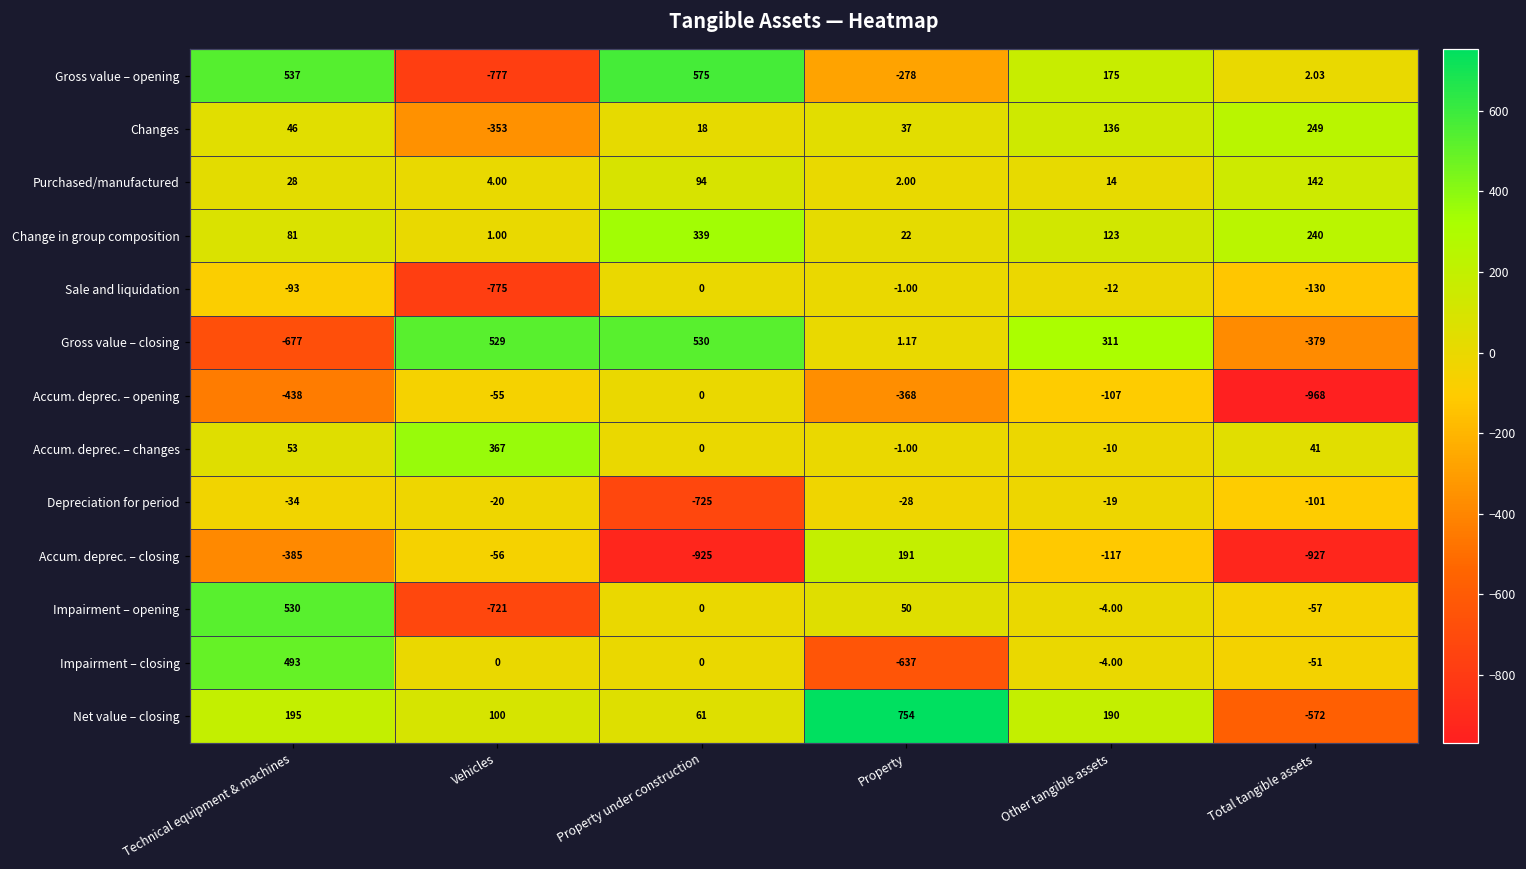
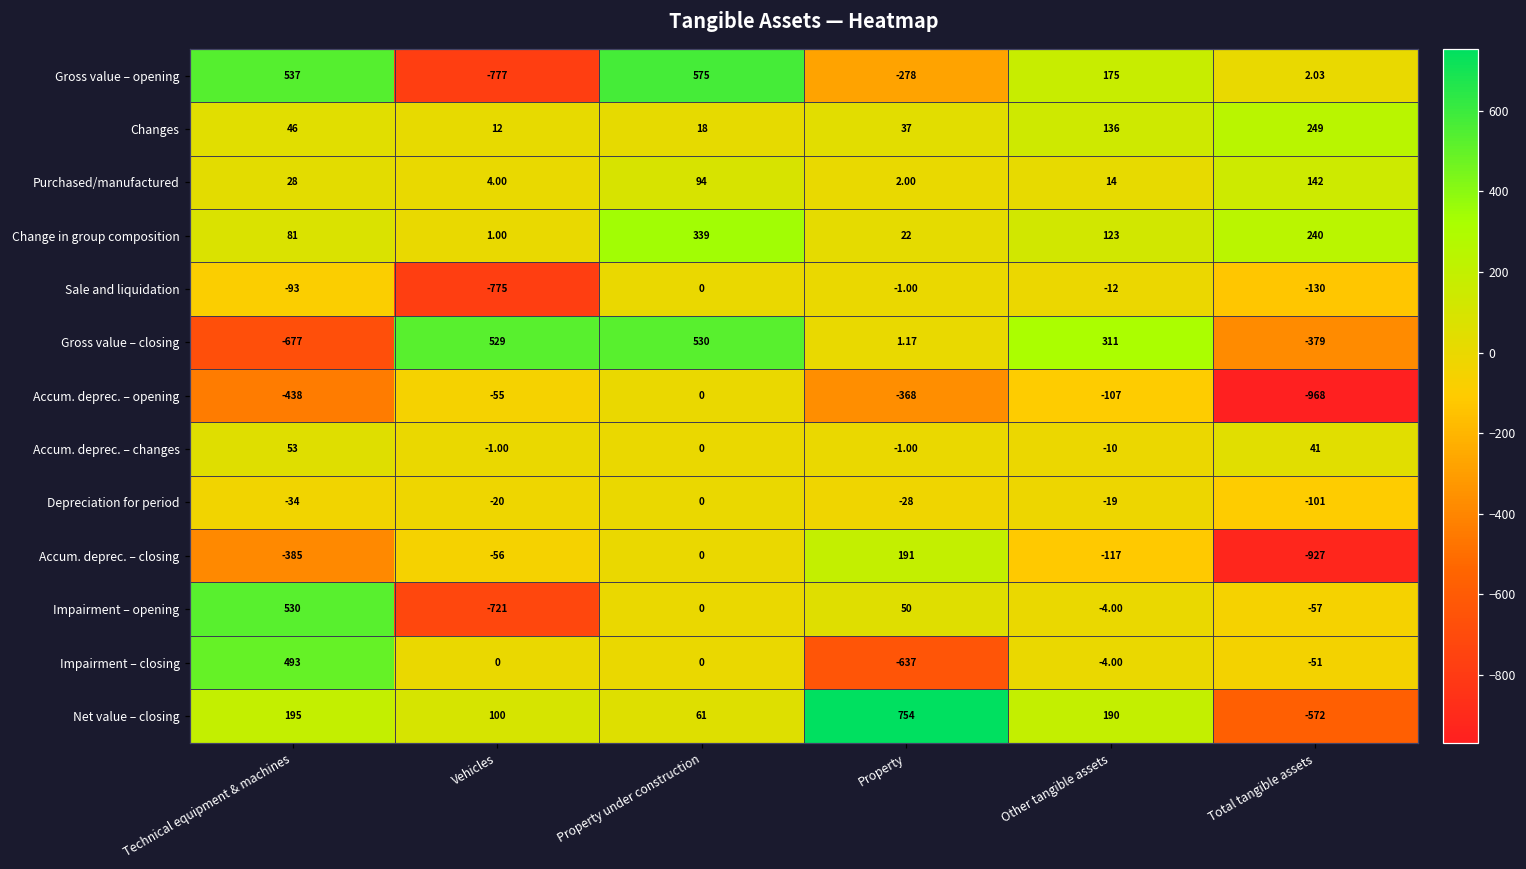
  {
    "Gross value – opening": {
      "Technical equipment & machines": 537,
      "Vehicles": -777,
      "Property under construction": 575,
      "Property": -278,
      "Other tangible assets": 175,
      "Total tangible assets": 2.03
    },
    "Changes": {
      "Technical equipment & machines": 46,
-     "Vehicles": -353,
+     "Vehicles": 12,
      "Property under construction": 18,
      "Property": 37,
      "Other tangible assets": 136,
      "Total tangible assets": 249
    },
    "Purchased/manufactured": {
      "Technical equipment & machines": 28,
      "Vehicles": 4.00,
      "Property under construction": 94,
      "Property": 2.00,
      "Other tangible assets": 14,
      "Total tangible assets": 142
    },
    "Change in group composition": {
      "Technical equipment & machines": 81,
      "Vehicles": 1.00,
      "Property under construction": 339,
      "Property": 22,
      "Other tangible assets": 123,
      "Total tangible assets": 240
    },
    "Sale and liquidation": {
      "Technical equipment & machines": -93,
      "Vehicles": -775,
      "Property under construction": 0,
      "Property": -1.00,
      "Other tangible assets": -12,
      "Total tangible assets": -130
    },
    "Gross value – closing": {
      "Technical equipment & machines": -677,
      "Vehicles": 529,
      "Property under construction": 530,
      "Property": 1.17,
      "Other tangible assets": 311,
      "Total tangible assets": -379
    },
    "Accum. deprec. – opening": {
      "Technical equipment & machines": -438,
      "Vehicles": -55,
      "Property under construction": 0,
      "Property": -368,
      "Other tangible assets": -107,
      "Total tangible assets": -968
    },
    "Accum. deprec. – changes": {
      "Technical equipment & machines": 53,
-     "Vehicles": 367,
+     "Vehicles": -1.00,
      "Property under construction": 0,
      "Property": -1.00,
      "Other tangible assets": -10,
      "Total tangible assets": 41
    },
    "Depreciation for period": {
      "Technical equipment & machines": -34,
      "Vehicles": -20,
-     "Property under construction": -725,
+     "Property under construction": 0,
      "Property": -28,
      "Other tangible assets": -19,
      "Total tangible assets": -101
    },
    "Accum. deprec. – closing": {
      "Technical equipment & machines": -385,
      "Vehicles": -56,
-     "Property under construction": -925,
+     "Property under construction": 0,
      "Property": 191,
      "Other tangible assets": -117,
      "Total tangible assets": -927
    },
    "Impairment – opening": {
      "Technical equipment & machines": 530,
      "Vehicles": -721,
      "Property under construction": 0,
      "Property": 50,
      "Other tangible assets": -4.00,
      "Total tangible assets": -57
    },
    "Impairment – closing": {
      "Technical equipment & machines": 493,
      "Vehicles": 0,
      "Property under construction": 0,
      "Property": -637,
      "Other tangible assets": -4.00,
      "Total tangible assets": -51
    },
    "Net value – closing": {
      "Technical equipment & machines": 195,
      "Vehicles": 100,
      "Property under construction": 61,
      "Property": 754,
      "Other tangible assets": 190,
      "Total tangible assets": -572
    }
  }
